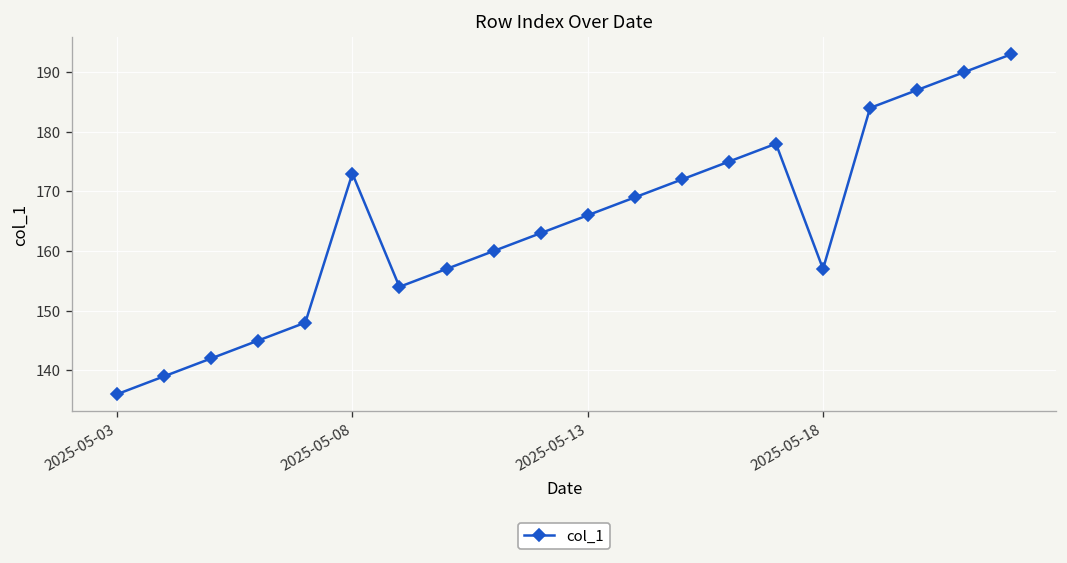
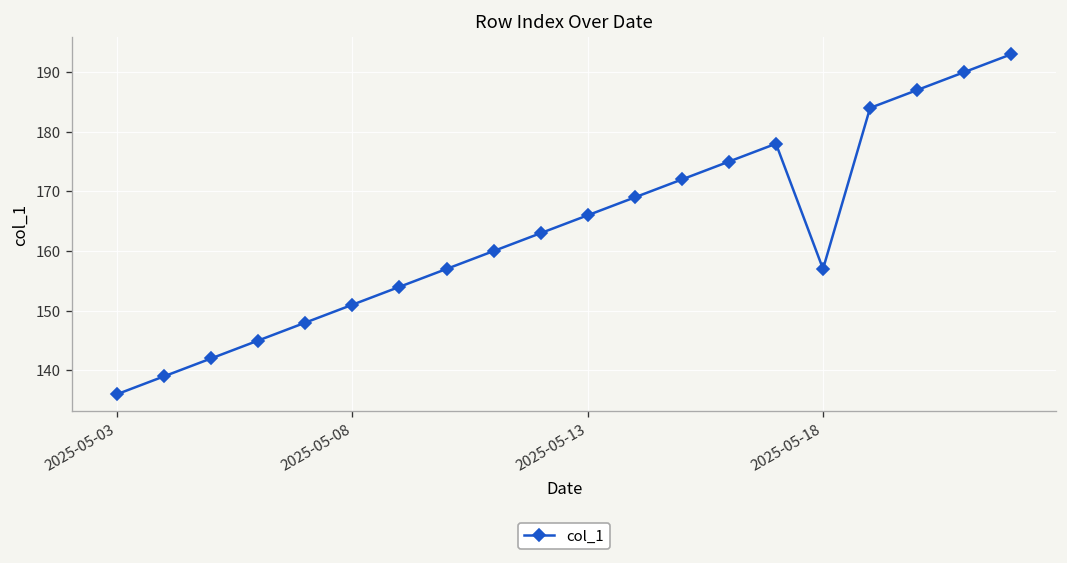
  {
    "2025-05-03": 136,
-   "2025-05-08": 173,
+   "2025-05-08": 151,
    "2025-05-13": 166,
    "2025-05-18": 157
  }
